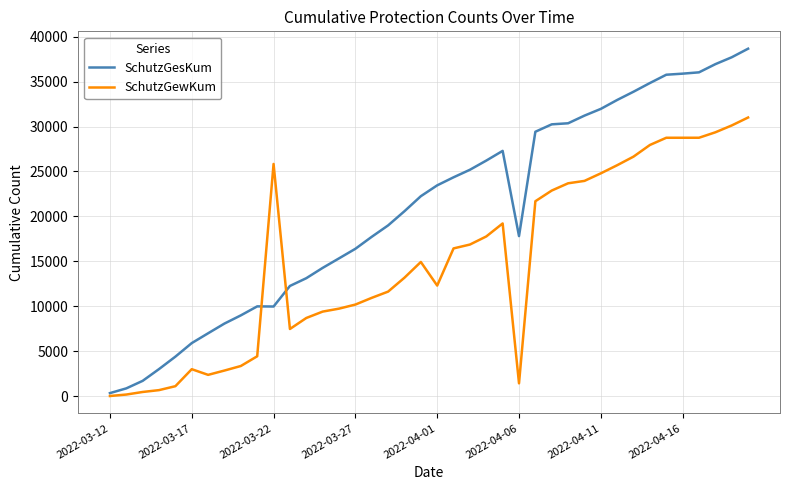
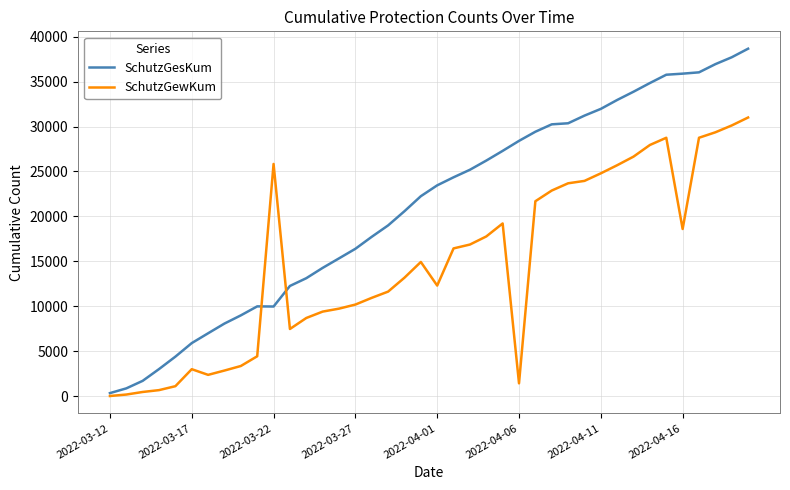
  {
    "SchutzGesKum": {
      "2022-03-12": 0,
      "2022-03-17": 6000,
      "2022-03-22": 10000,
      "2022-03-27": 16000,
      "2022-04-01": 23000,
-     "2022-04-06": 18000,
+     "2022-04-06": 28000,
      "2022-04-11": 32000,
      "2022-04-16": 36000
    },
    "SchutzGewKum": {
      "2022-03-12": 0,
      "2022-03-17": 3000,
      "2022-03-22": 26000,
      "2022-03-27": 10000,
      "2022-04-01": 12000,
      "2022-04-06": 1000,
      "2022-04-11": 25000,
-     "2022-04-16": 29000
+     "2022-04-16": 19000
    }
  }
